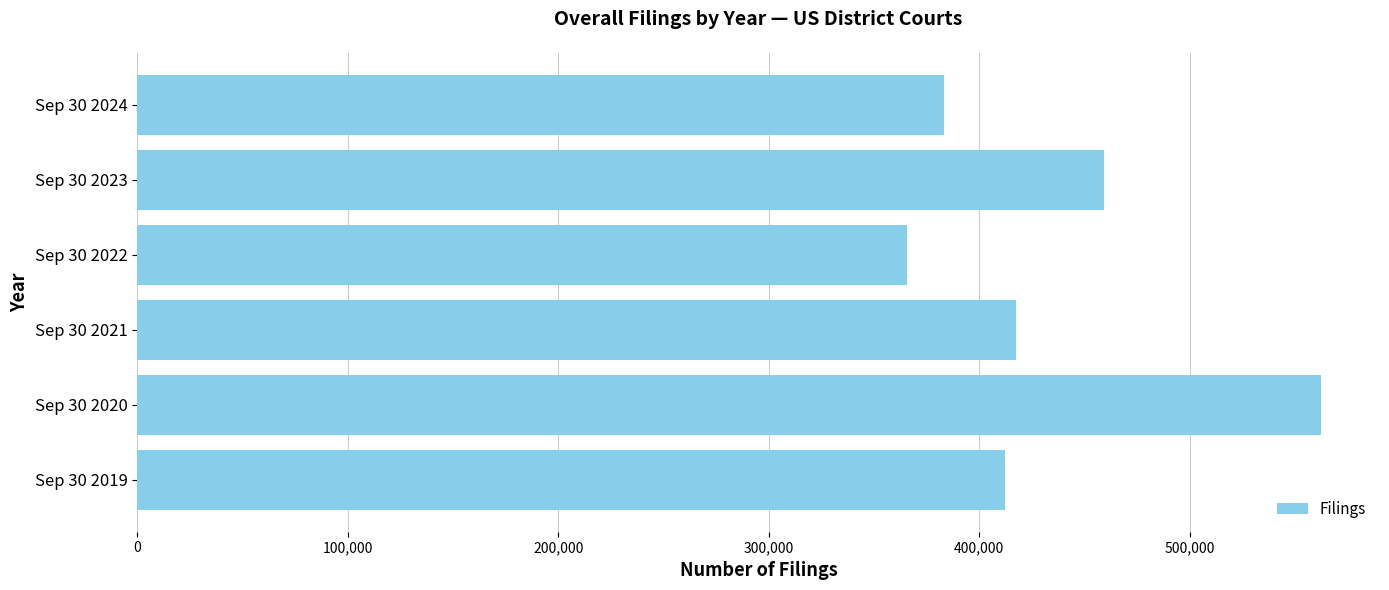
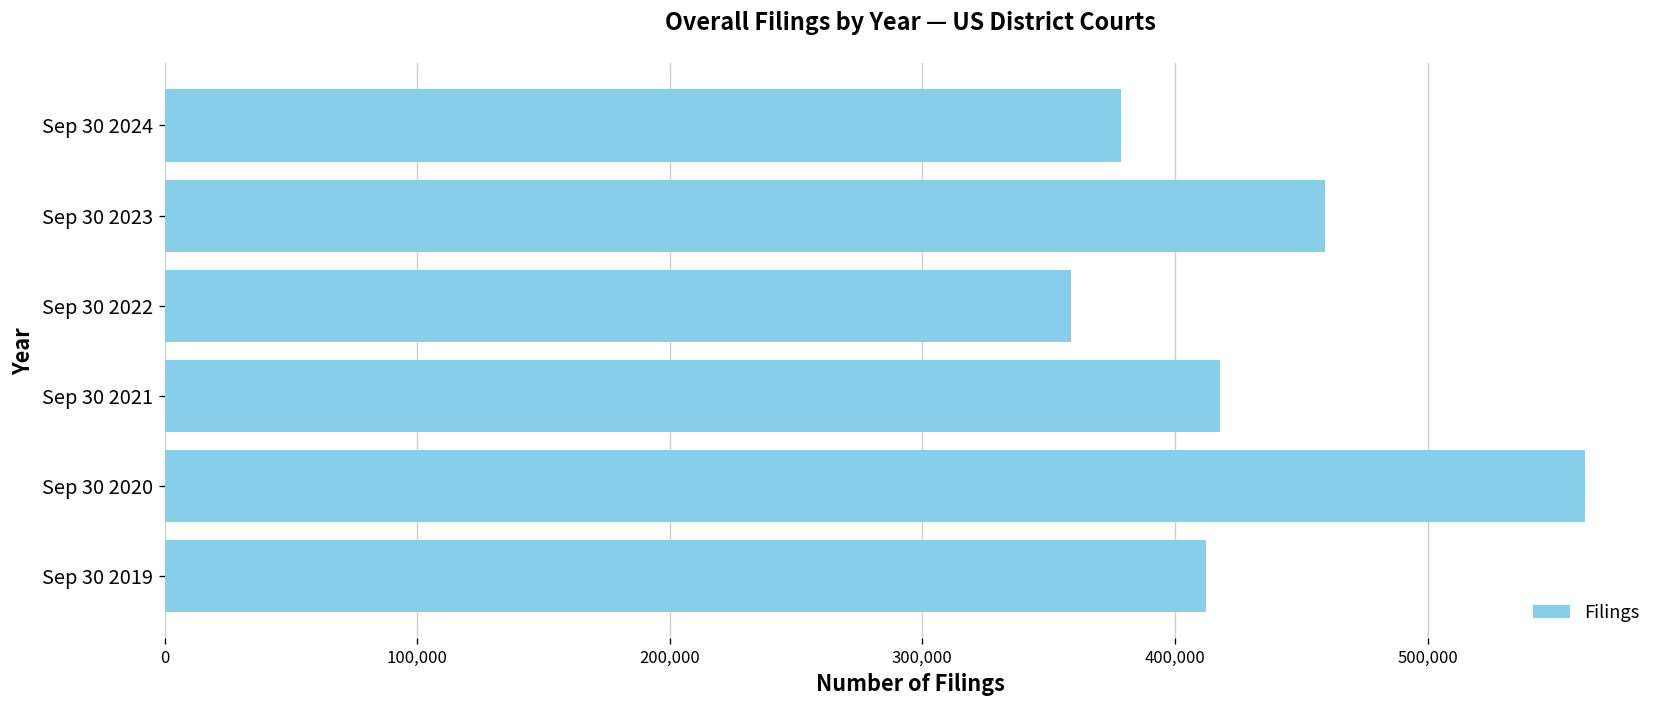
  {
-   "Sep 30 2024": "383,000",
+   "Sep 30 2024": "379,000",
    "Sep 30 2023": "459,000",
-   "Sep 30 2022": "366,000",
+   "Sep 30 2022": "359,000",
    "Sep 30 2021": "418,000",
    "Sep 30 2020": "562,000",
    "Sep 30 2019": "412,000"
  }
